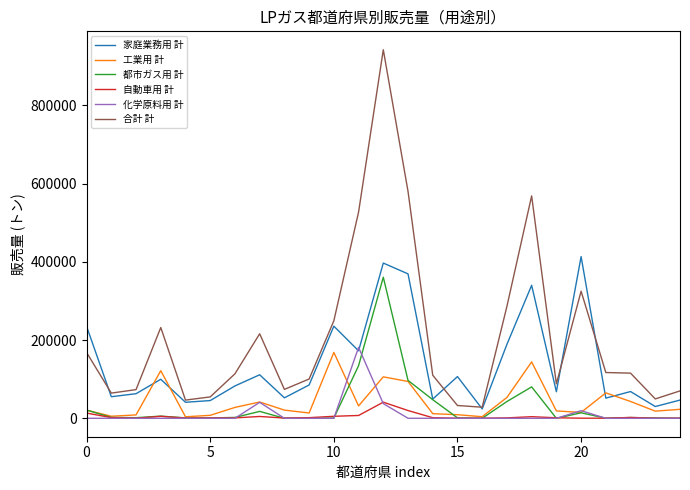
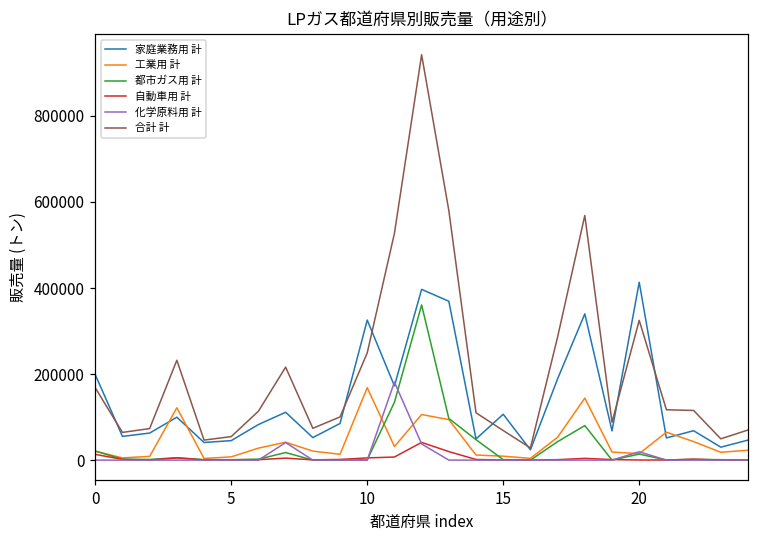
  {
    "家庭業務用 計": {
-     "0": 230000,
+     "0": 200000,
      "5": 50000,
-     "10": 240000,
+     "10": 330000,
      "15": 110000,
      "20": 410000
    },
    "工業用 計": {
      "5": 10000,
      "10": 170000,
      "15": 10000
    },
    "自動車用 計": {
      "0": 10000,
      "20": 0
    },
    "化学原料用 計": {
      "0": 0
    },
    "合計 計": {
      "0": 170000,
      "5": 50000,
      "10": 250000,
-     "15": 30000,
+     "15": 70000,
      "20": 320000
    }
  }
